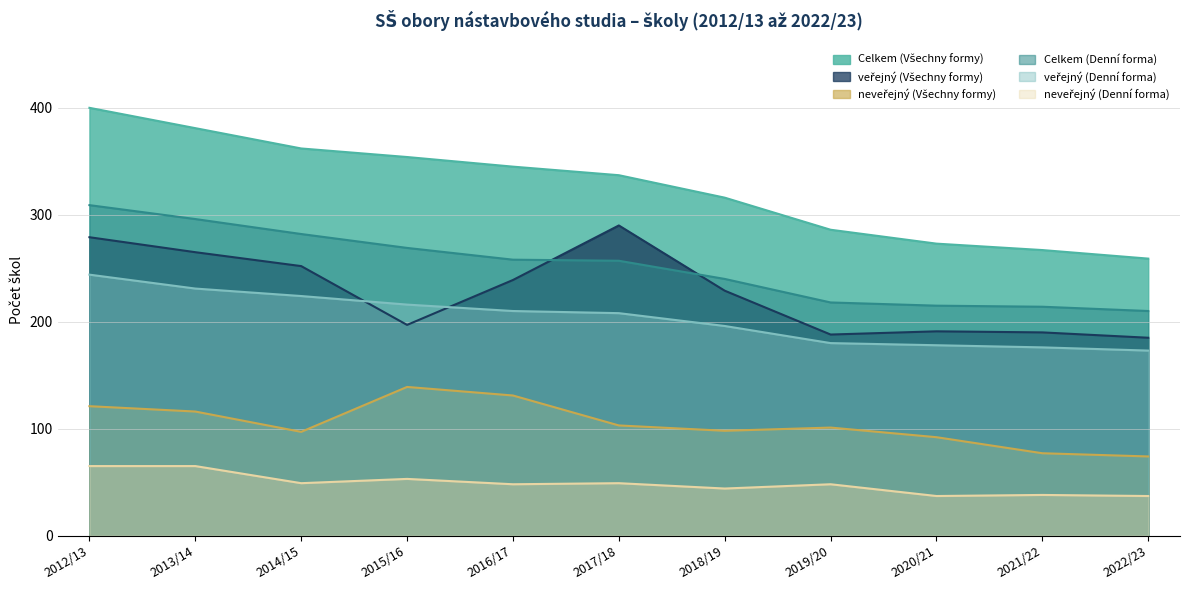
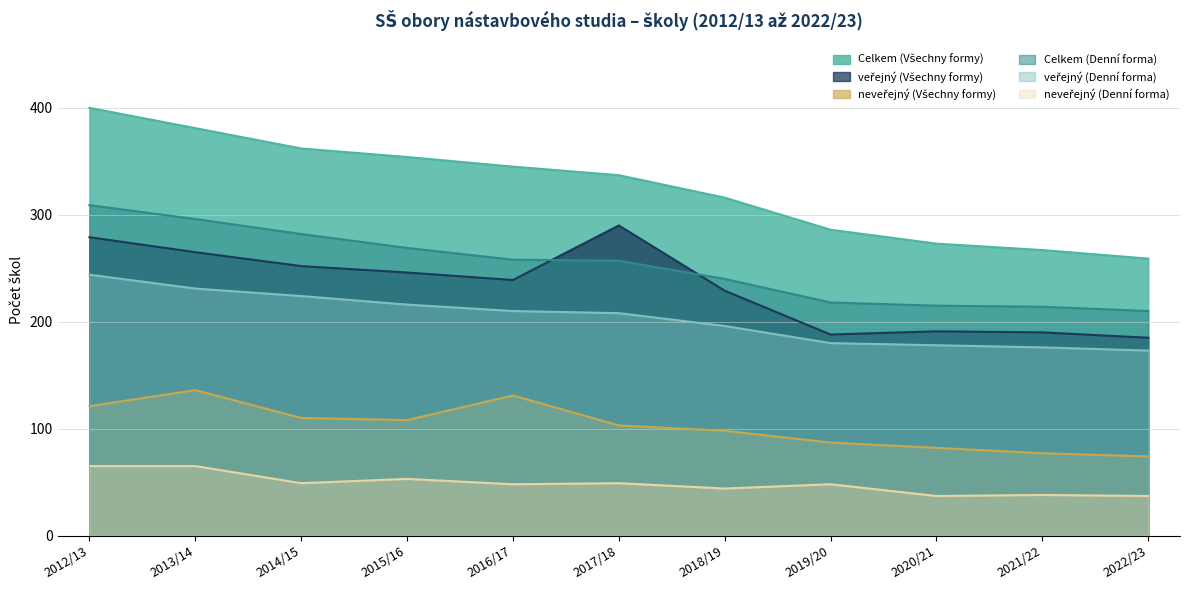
  {
    "veřejný (Všechny formy)": {
      "2012/13": 279,
      "2013/14": 265,
      "2014/15": 252,
-     "2015/16": 197,
+     "2015/16": 246,
      "2016/17": 239,
      "2017/18": 290,
      "2018/19": 229,
      "2019/20": 188,
      "2020/21": 191,
      "2021/22": 190,
      "2022/23": 185
    },
    "neveřejný (Všechny formy)": {
      "2012/13": 121,
-     "2013/14": 116,
-     "2014/15": 97,
-     "2015/16": 139,
+     "2013/14": 136,
+     "2014/15": 110,
+     "2015/16": 108,
      "2016/17": 131,
      "2017/18": 103,
      "2018/19": 98,
-     "2019/20": 101,
-     "2020/21": 92,
+     "2019/20": 87,
+     "2020/21": 82,
      "2021/22": 77,
      "2022/23": 74
    },
    "neveřejný (Denní forma)": {
      "2012/13": 65,
      "2013/14": 65,
      "2014/15": 49,
      "2015/16": 53,
      "2016/17": 48,
      "2017/18": 49,
      "2018/19": 44,
      "2019/20": 48,
      "2020/21": 37,
      "2021/22": 38,
      "2022/23": 37
    }
  }
